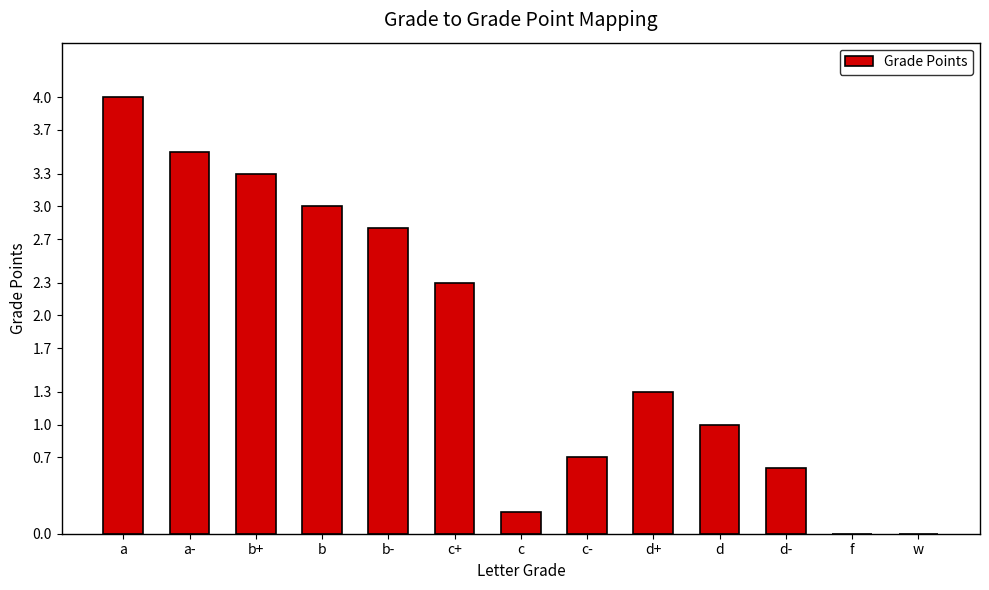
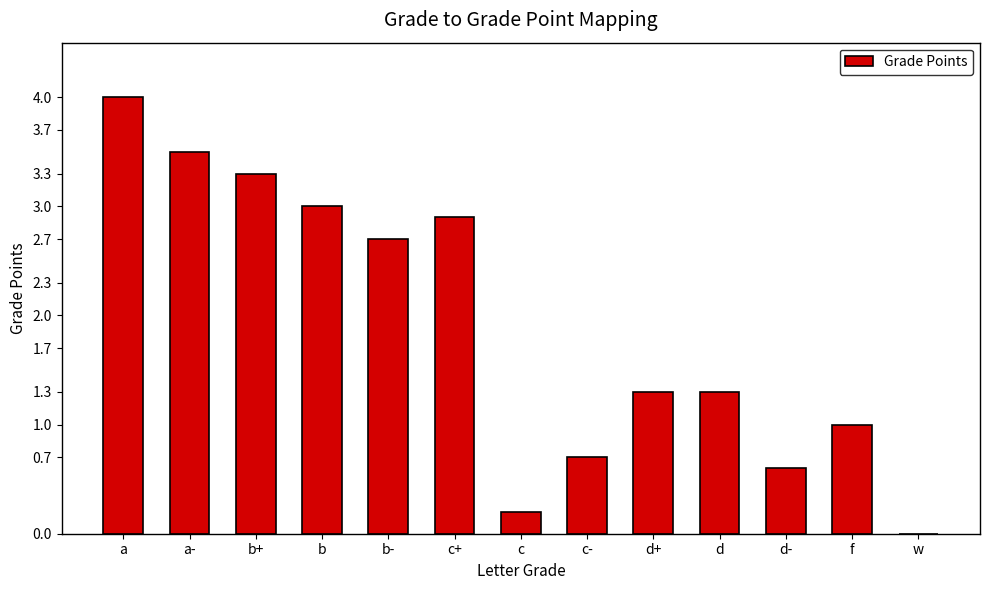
  {
    "a": 4.0,
    "a-": 3.5,
    "b+": 3.3,
    "b": 3.0,
-   "b-": 2.8,
-   "c+": 2.3,
+   "b-": 2.7,
+   "c+": 2.9,
    "c": 0.2,
    "c-": 0.7,
    "d+": 1.3,
-   "d": 1.0,
+   "d": 1.3,
    "d-": 0.6,
-   "f": 0,
+   "f": 1,
    "w": 0.0
  }
